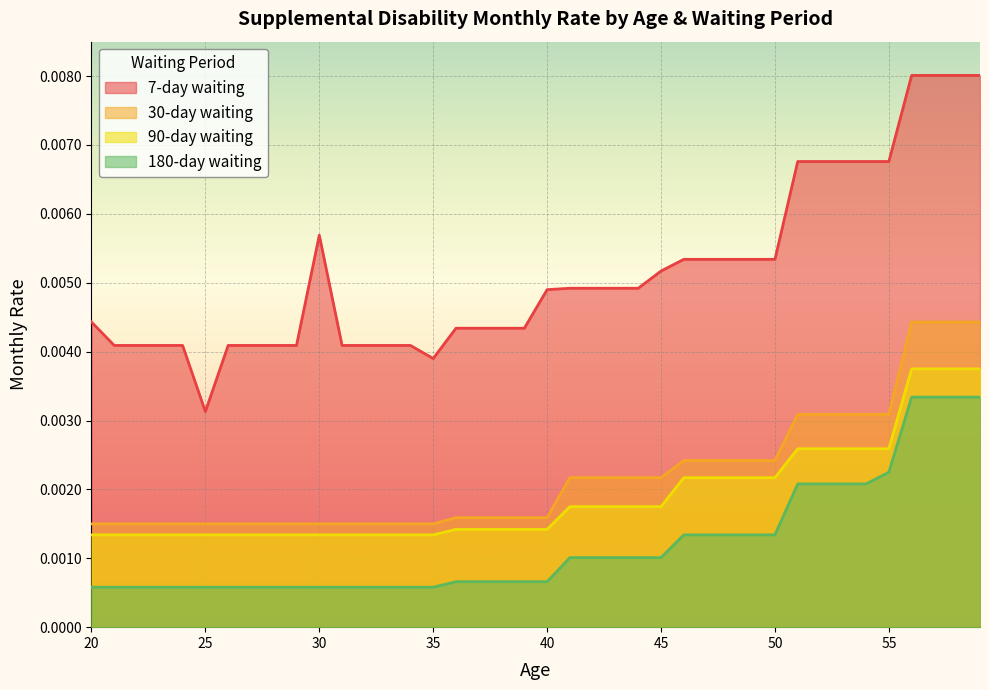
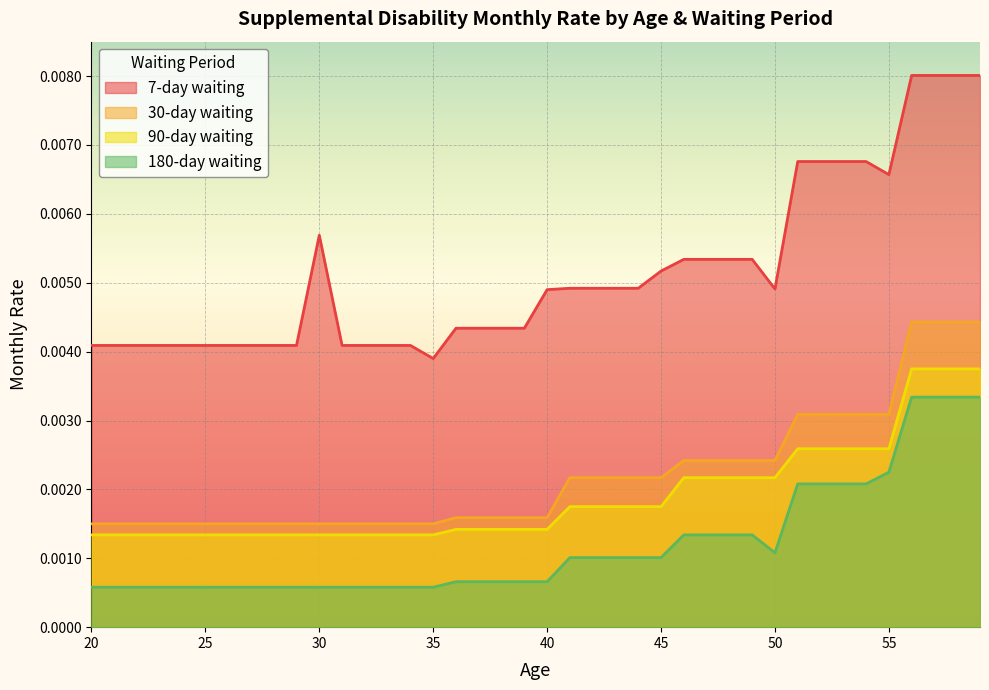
  {
    "7-day waiting": {
-     "20": 0.0044,
-     "25": 0.0031,
+     "20": 0.0041,
+     "25": 0.0041,
      "30": 0.0057,
      "35": 0.0039,
      "40": 0.0049,
      "45": 0.0052,
-     "50": 0.0053,
-     "55": 0.0068
+     "50": 0.0049,
+     "55": 0.0066
    },
    "180-day waiting": {
      "20": 0.0006,
      "25": 0.0006,
      "30": 0.0006,
      "35": 0.0006,
      "40": 0.0007,
      "45": 0.0010,
-     "50": 0.0013,
+     "50": 0.0011,
      "55": 0.0023
    }
  }
